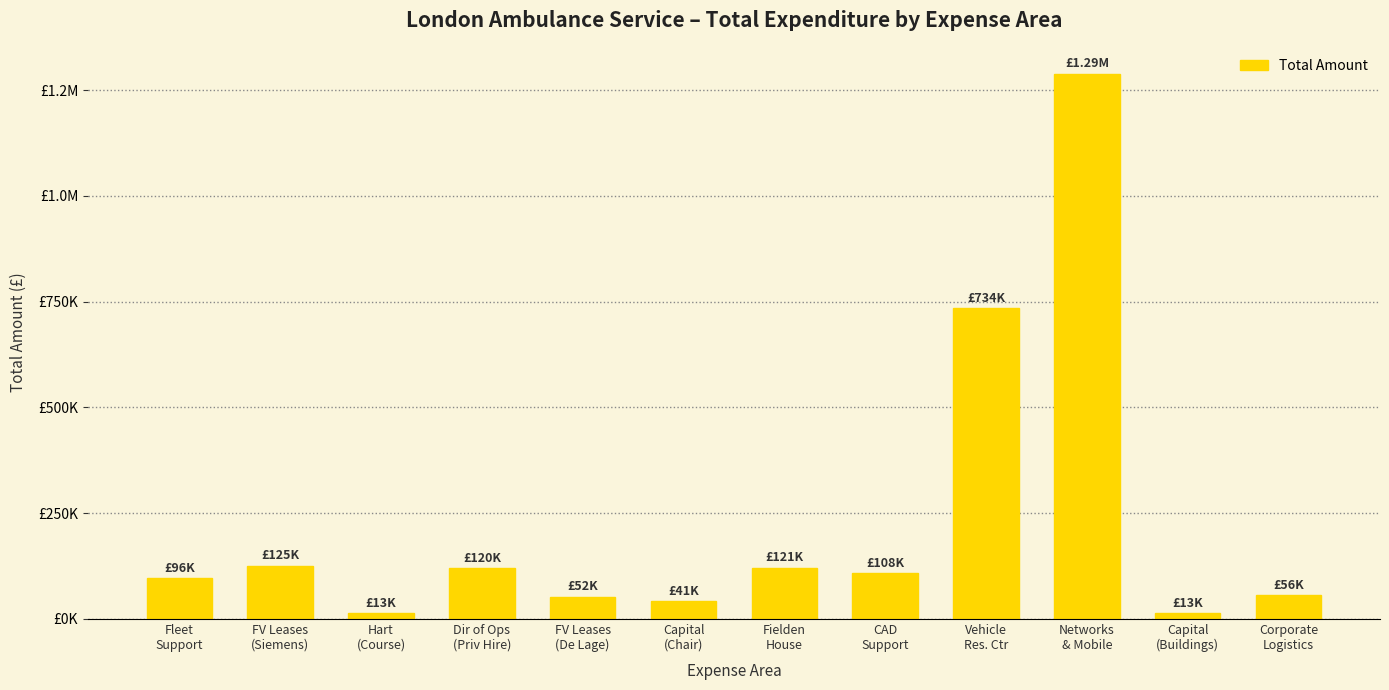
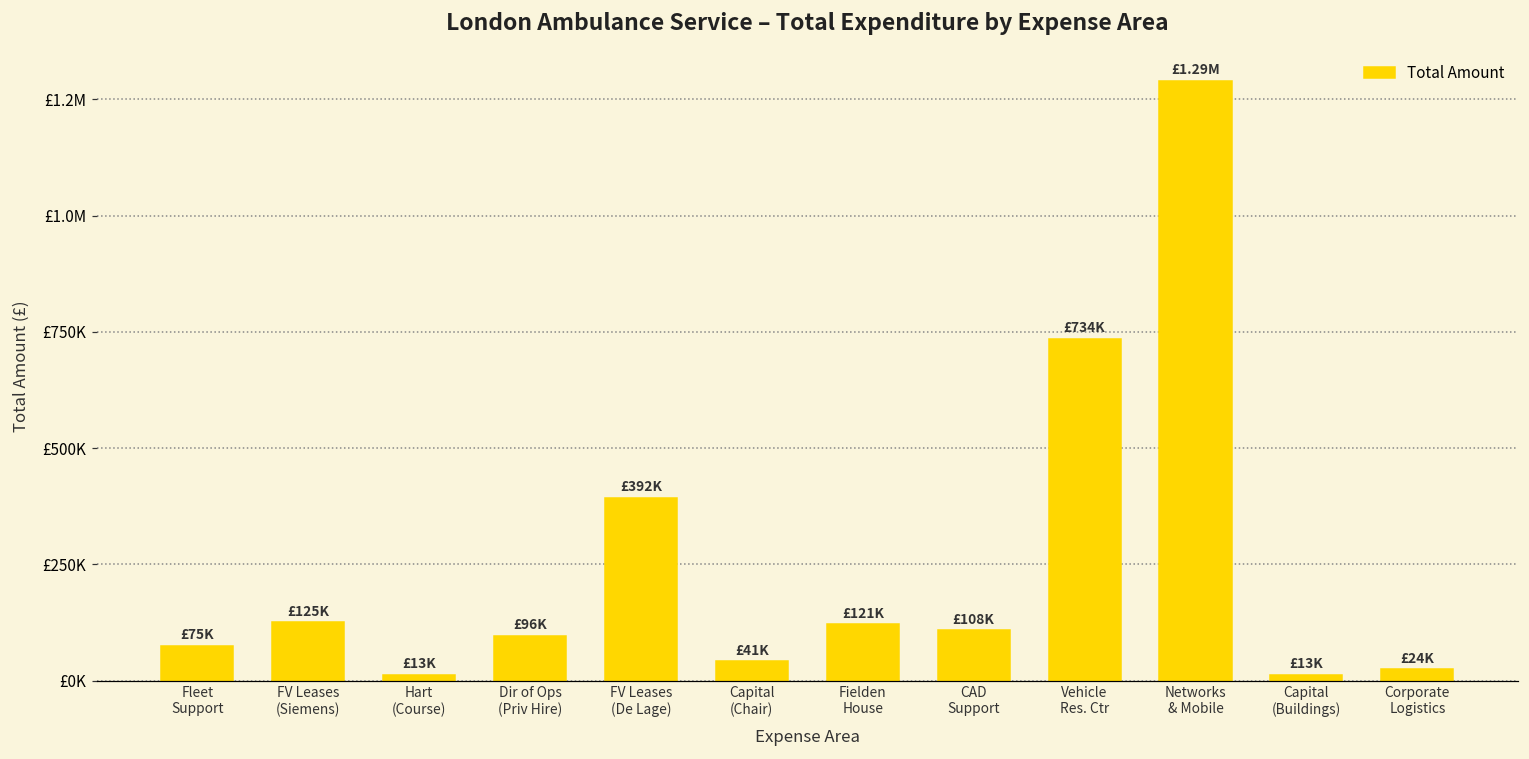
  {
-   "Fleet Support": "£96K",
+   "Fleet Support": "£75K",
    "FV Leases (Siemens)": "£125K",
    "Hart (Course)": "£13K",
-   "Dir of Ops (Priv Hire)": "£120K",
-   "FV Leases (De Lage)": "£52K",
+   "Dir of Ops (Priv Hire)": "£96K",
+   "FV Leases (De Lage)": "£392K",
    "Capital (Chair)": "£41K",
    "Fielden House": "£121K",
    "CAD Support": "£108K",
    "Vehicle Res. Ctr": "£734K",
    "Networks & Mobile": "£1.29M",
    "Capital (Buildings)": "£13K",
-   "Corporate Logistics": "£56K"
+   "Corporate Logistics": "£24K"
  }
